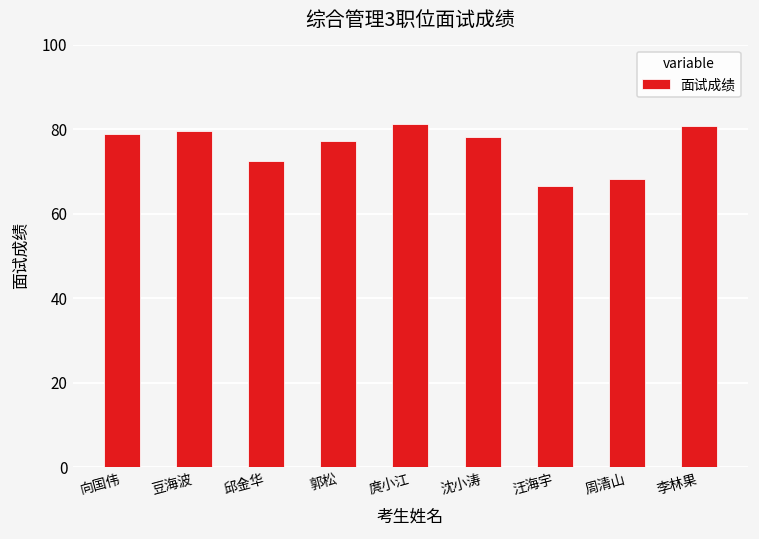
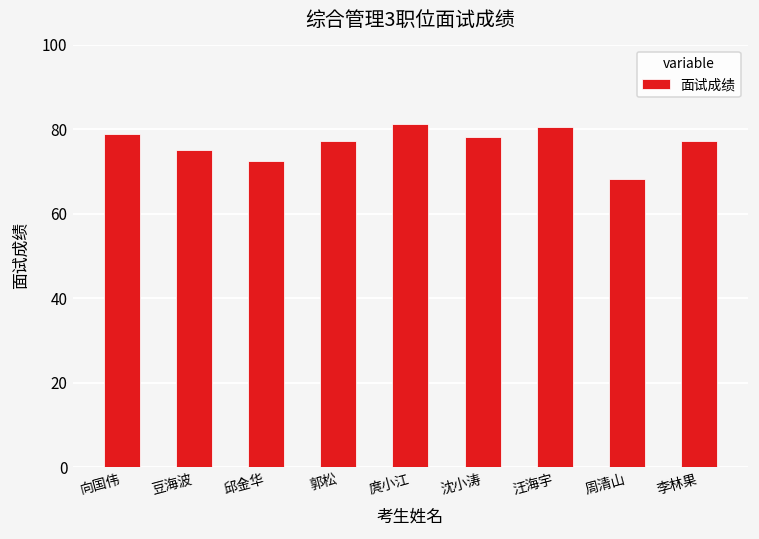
  {
    "向国伟": 79,
-   "豆海波": 80,
+   "豆海波": 75,
    "邱金华": 72,
    "郭松": 77,
    "庹小江": 81,
    "沈小涛": 78,
-   "汪海宇": 67,
+   "汪海宇": 81,
    "周清山": 68,
-   "李林果": 81
+   "李林果": 77
  }
